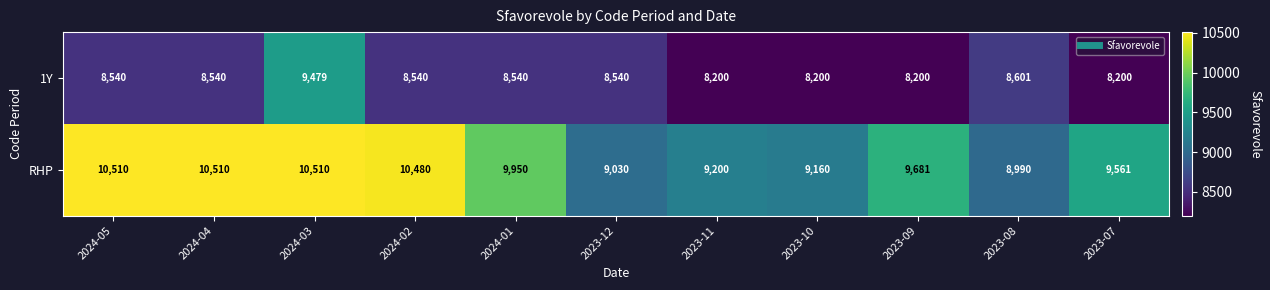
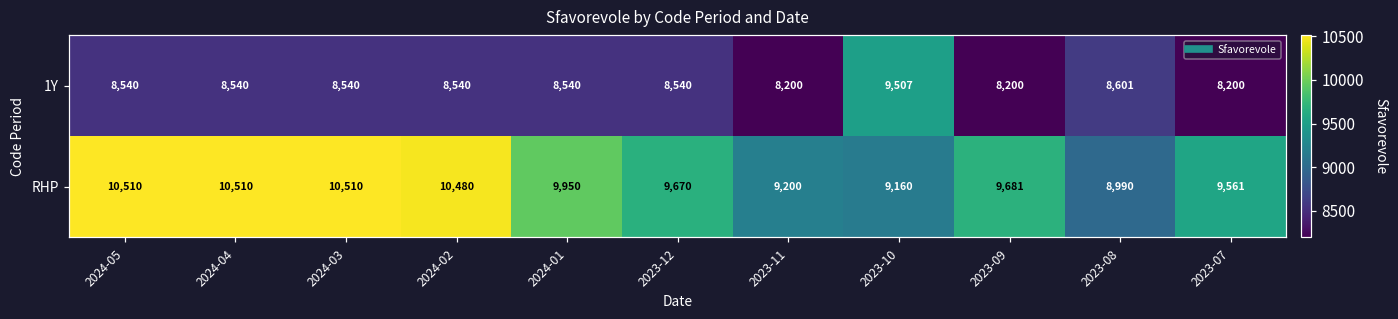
  {
    "1Y": {
      "2024-05": "8,540",
      "2024-04": "8,540",
-     "2024-03": "9,479",
+     "2024-03": "8,540",
      "2024-02": "8,540",
      "2024-01": "8,540",
      "2023-12": "8,540",
      "2023-11": "8,200",
-     "2023-10": "8,200",
+     "2023-10": "9,507",
      "2023-09": "8,200",
      "2023-08": "8,601",
      "2023-07": "8,200"
    },
    "RHP": {
      "2024-05": "10,510",
      "2024-04": "10,510",
      "2024-03": "10,510",
      "2024-02": "10,480",
      "2024-01": "9,950",
-     "2023-12": "9,030",
+     "2023-12": "9,670",
      "2023-11": "9,200",
      "2023-10": "9,160",
      "2023-09": "9,681",
      "2023-08": "8,990",
      "2023-07": "9,561"
    }
  }
